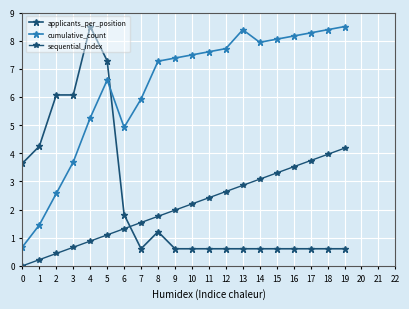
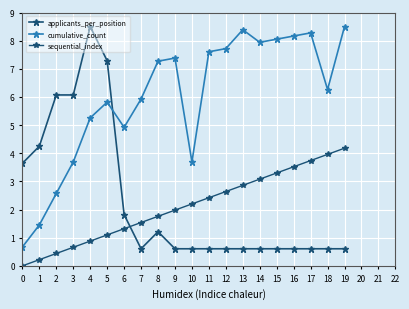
  {
    "cumulative_count": {
      "0": 0.7,
      "1": 1.5,
      "2": 2.6,
      "3": 3.7,
      "4": 5.3,
-     "5": 6.6,
+     "5": 5.8,
      "6": 4.9,
      "7": 5.9,
      "8": 7.3,
      "9": 7.4,
-     "10": 7.5,
+     "10": 3.7,
      "11": 7.6,
      "12": 7.7,
      "13": 8.4,
      "14": 7.9,
      "15": 8.1,
      "16": 8.2,
      "17": 8.3,
-     "18": 8.4,
+     "18": 6.3,
      "19": 8.5
    }
  }
